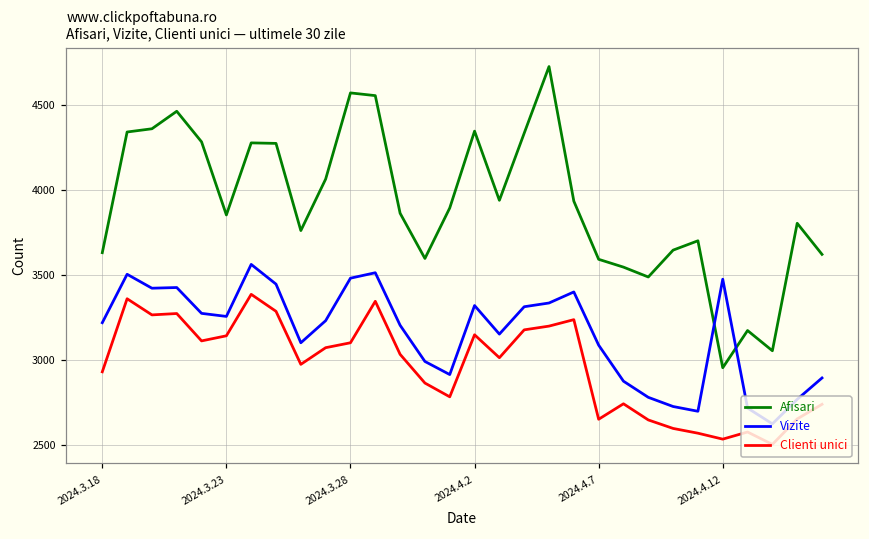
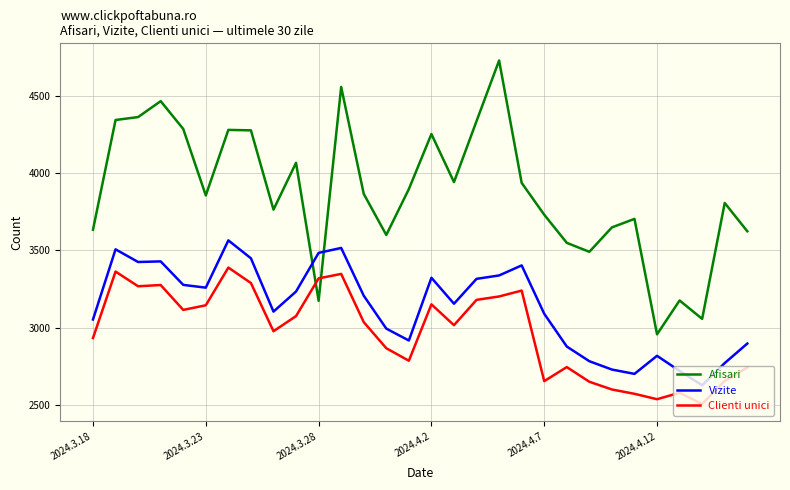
  {
    "Afisari": {
      "2024.3.18": 3630,
      "2024.3.23": 3860,
-     "2024.3.28": 4570,
-     "2024.4.2": 4350,
-     "2024.4.7": 3590,
+     "2024.3.28": 3170,
+     "2024.4.2": 4250,
+     "2024.4.7": 3730,
      "2024.4.12": 2960
    },
    "Vizite": {
-     "2024.3.18": 3220,
+     "2024.3.18": 3050,
      "2024.3.23": 3260,
      "2024.3.28": 3480,
      "2024.4.2": 3320,
      "2024.4.7": 3090,
-     "2024.4.12": 3480
+     "2024.4.12": 2820
    },
    "Clienti unici": {
      "2024.3.18": 2930,
      "2024.3.23": 3140,
-     "2024.3.28": 3100,
+     "2024.3.28": 3320,
      "2024.4.2": 3150,
      "2024.4.7": 2650,
      "2024.4.12": 2540
    }
  }
